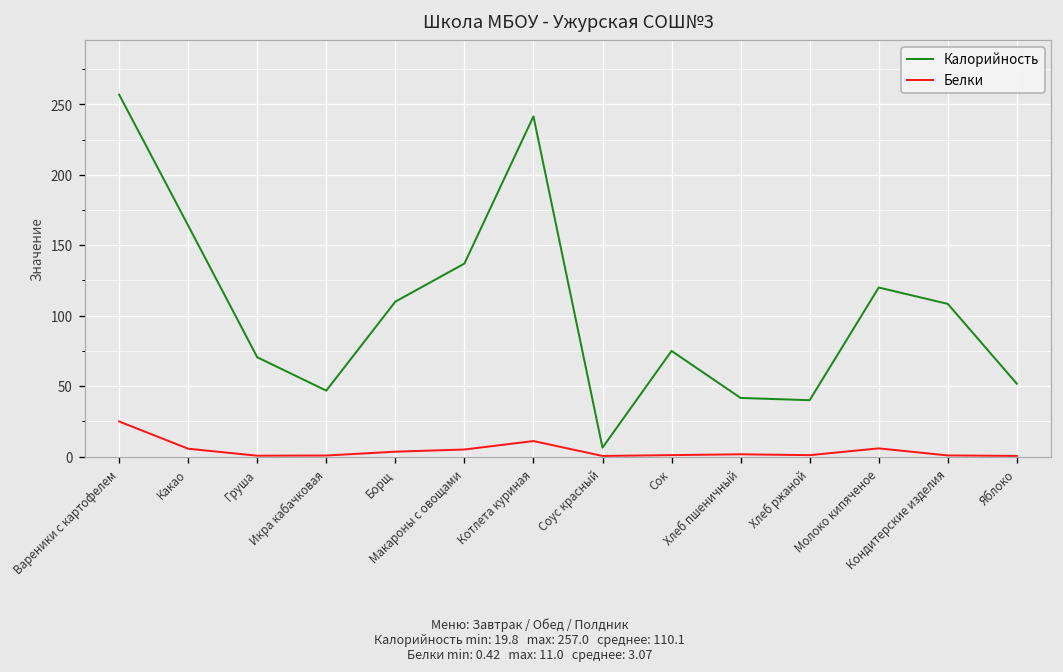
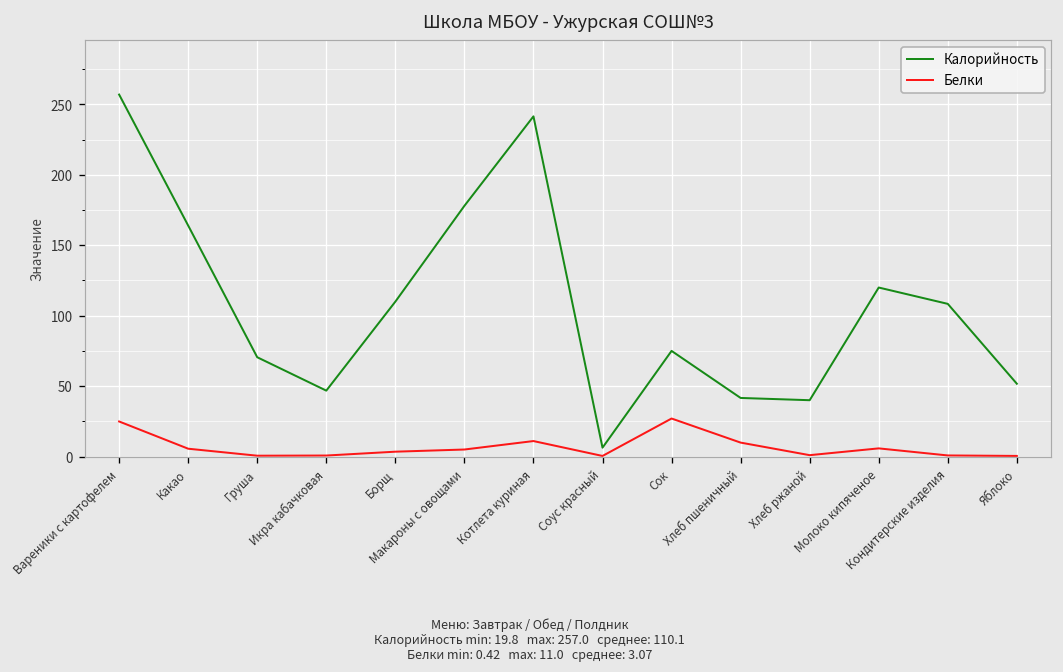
  {
    "Калорийность": {
      "Вареники с картофелем": 257,
      "Какао": 164,
      "Груша": 71,
      "Икра кабачковая": 47,
      "Борщ": 110,
-     "Макароны с овощами": 137,
+     "Макароны с овощами": 178,
      "Котлета куриная": 242,
      "Соус красный": 6,
      "Сок": 75,
      "Хлеб пшеничный": 42,
      "Хлеб ржаной": 40,
      "Молоко кипяченое": 120,
      "Кондитерские изделия": 108,
      "Яблоко": 52
    },
    "Белки": {
      "Вареники с картофелем": 25,
      "Какао": 6,
      "Груша": 1,
      "Икра кабачковая": 1,
      "Борщ": 3,
      "Макароны с овощами": 5,
      "Котлета куриная": 11,
      "Соус красный": 0,
-     "Сок": 1,
-     "Хлеб пшеничный": 2,
+     "Сок": 27,
+     "Хлеб пшеничный": 10,
      "Хлеб ржаной": 1,
      "Молоко кипяченое": 6,
      "Кондитерские изделия": 1,
      "Яблоко": 0
    }
  }
